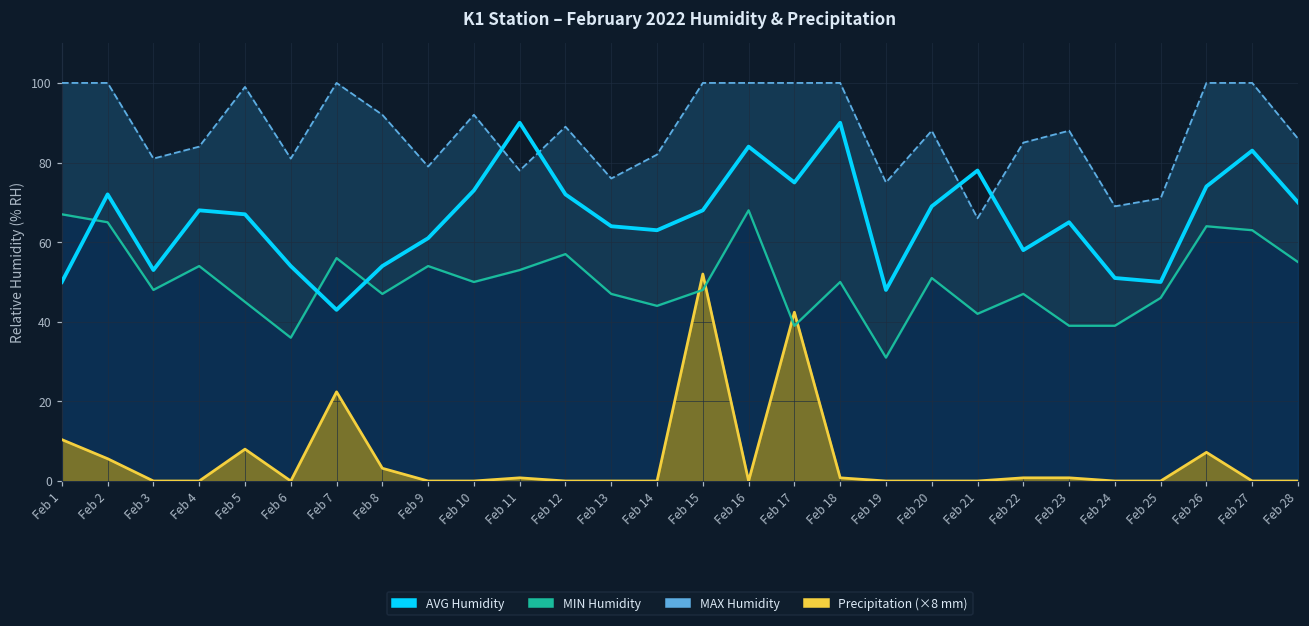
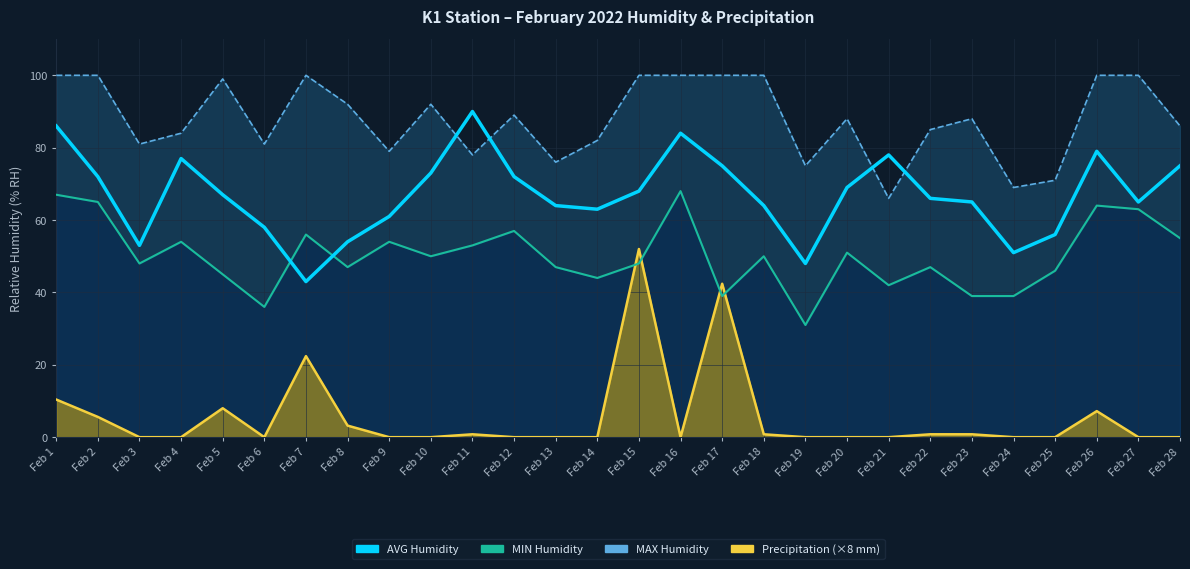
  {
    "AVG Humidity": {
-     "Feb 1": 50,
+     "Feb 1": 86,
      "Feb 2": 72,
      "Feb 3": 53,
-     "Feb 4": 68,
+     "Feb 4": 77,
      "Feb 5": 67,
-     "Feb 6": 54,
+     "Feb 6": 58,
      "Feb 7": 43,
      "Feb 8": 54,
      "Feb 9": 61,
      "Feb 10": 73,
      "Feb 11": 90,
      "Feb 12": 72,
      "Feb 13": 64,
      "Feb 14": 63,
      "Feb 15": 68,
      "Feb 16": 84,
      "Feb 17": 75,
-     "Feb 18": 90,
+     "Feb 18": 64,
      "Feb 19": 48,
      "Feb 20": 69,
      "Feb 21": 78,
-     "Feb 22": 58,
+     "Feb 22": 66,
      "Feb 23": 65,
      "Feb 24": 51,
-     "Feb 25": 50,
-     "Feb 26": 74,
-     "Feb 27": 83,
-     "Feb 28": 70
+     "Feb 25": 56,
+     "Feb 26": 79,
+     "Feb 27": 65,
+     "Feb 28": 75
    }
  }
